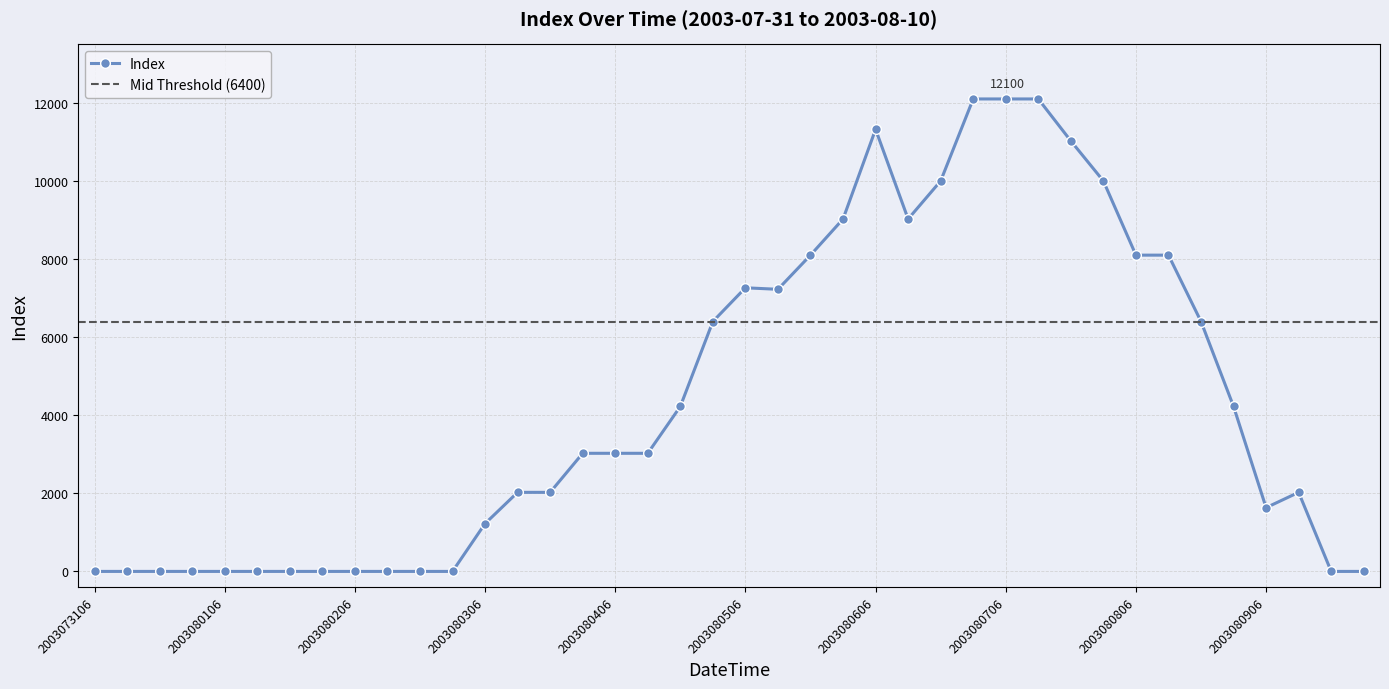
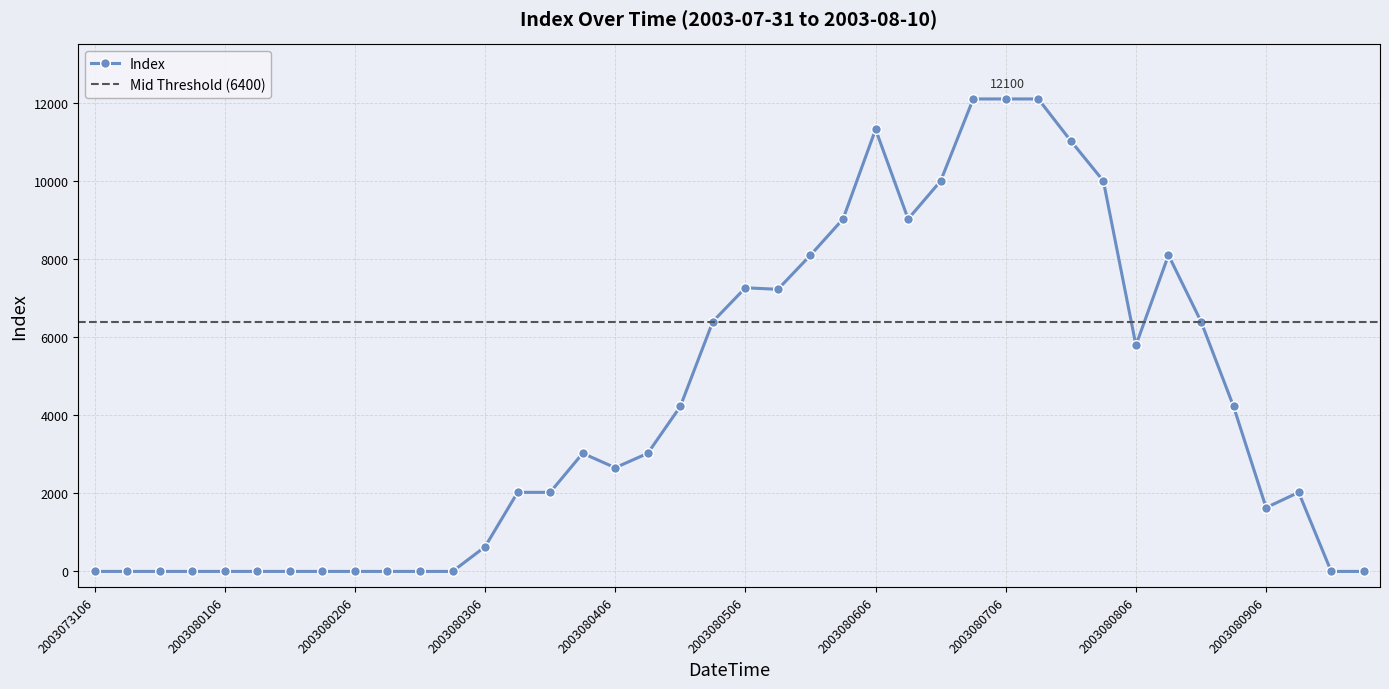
  {
    "2003073106": 0,
    "2003080106": 0,
    "2003080206": 0,
-   "2003080306": 1200,
-   "2003080406": 3000,
+   "2003080306": 600,
+   "2003080406": 2700,
    "2003080506": 7300,
    "2003080606": 11300,
-   "2003080806": 8100,
+   "2003080806": 5800,
    "2003080906": 1600
  }
